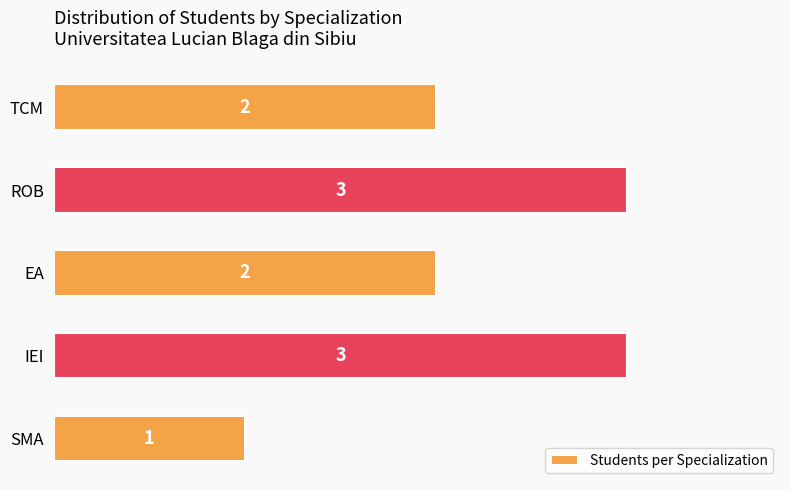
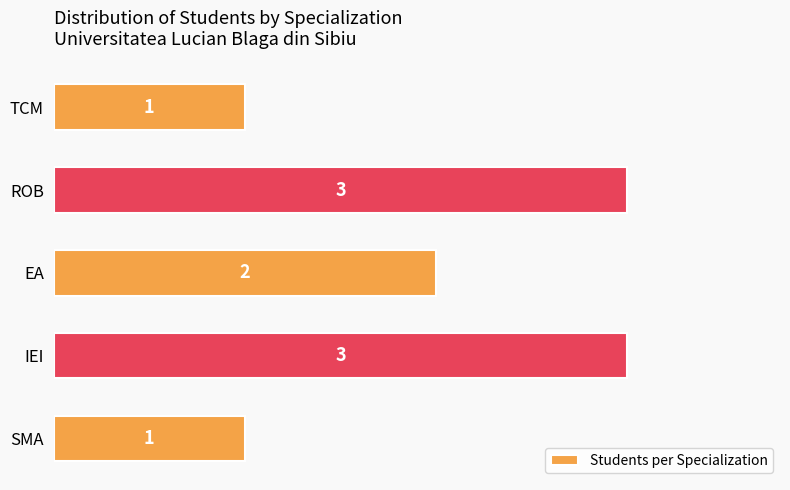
  {
-   "TCM": 2,
+   "TCM": 1,
    "ROB": 3,
    "EA": 2,
    "IEI": 3,
    "SMA": 1
  }
